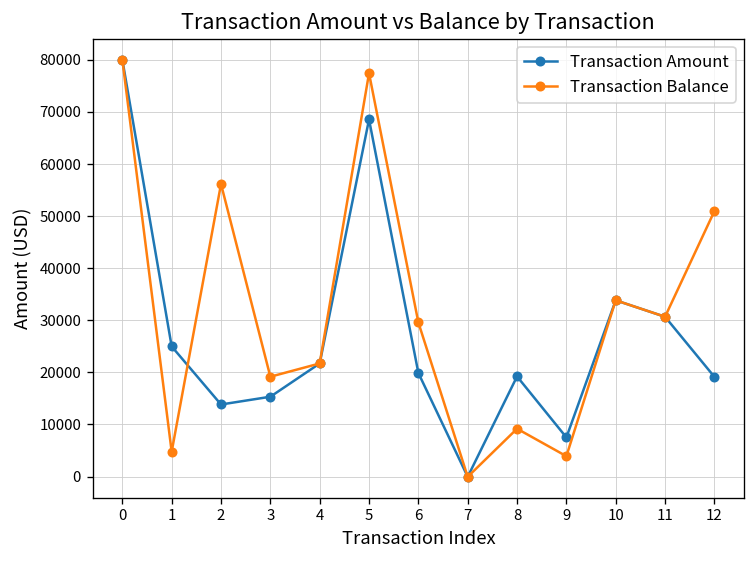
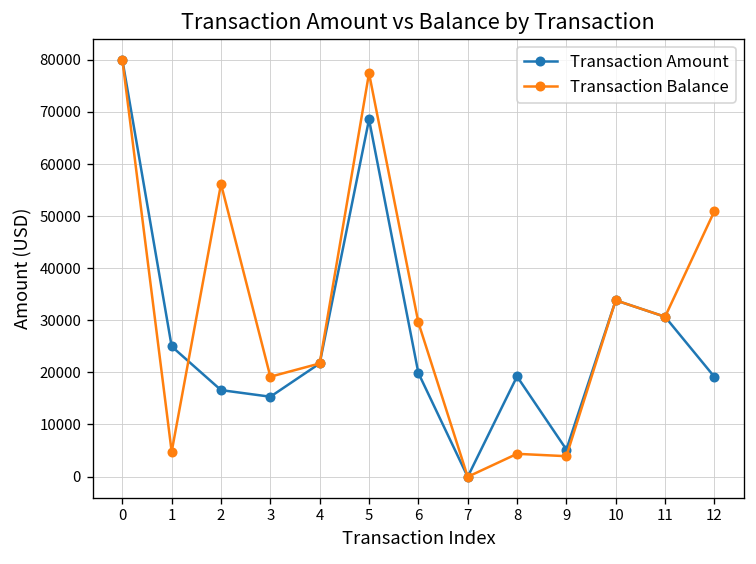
  {
    "Transaction Amount": {
      "1": 25000,
-     "2": 14000,
+     "2": 17000,
      "3": 15000,
      "5": 69000,
      "6": 20000,
      "8": 19000,
-     "9": 8000,
+     "9": 5000,
      "12": 19000
    },
    "Transaction Balance": {
      "1": 5000,
      "2": 56000,
      "3": 19000,
      "5": 77000,
      "6": 30000,
-     "8": 9000,
+     "8": 4000,
      "9": 4000,
      "12": 51000
    }
  }
